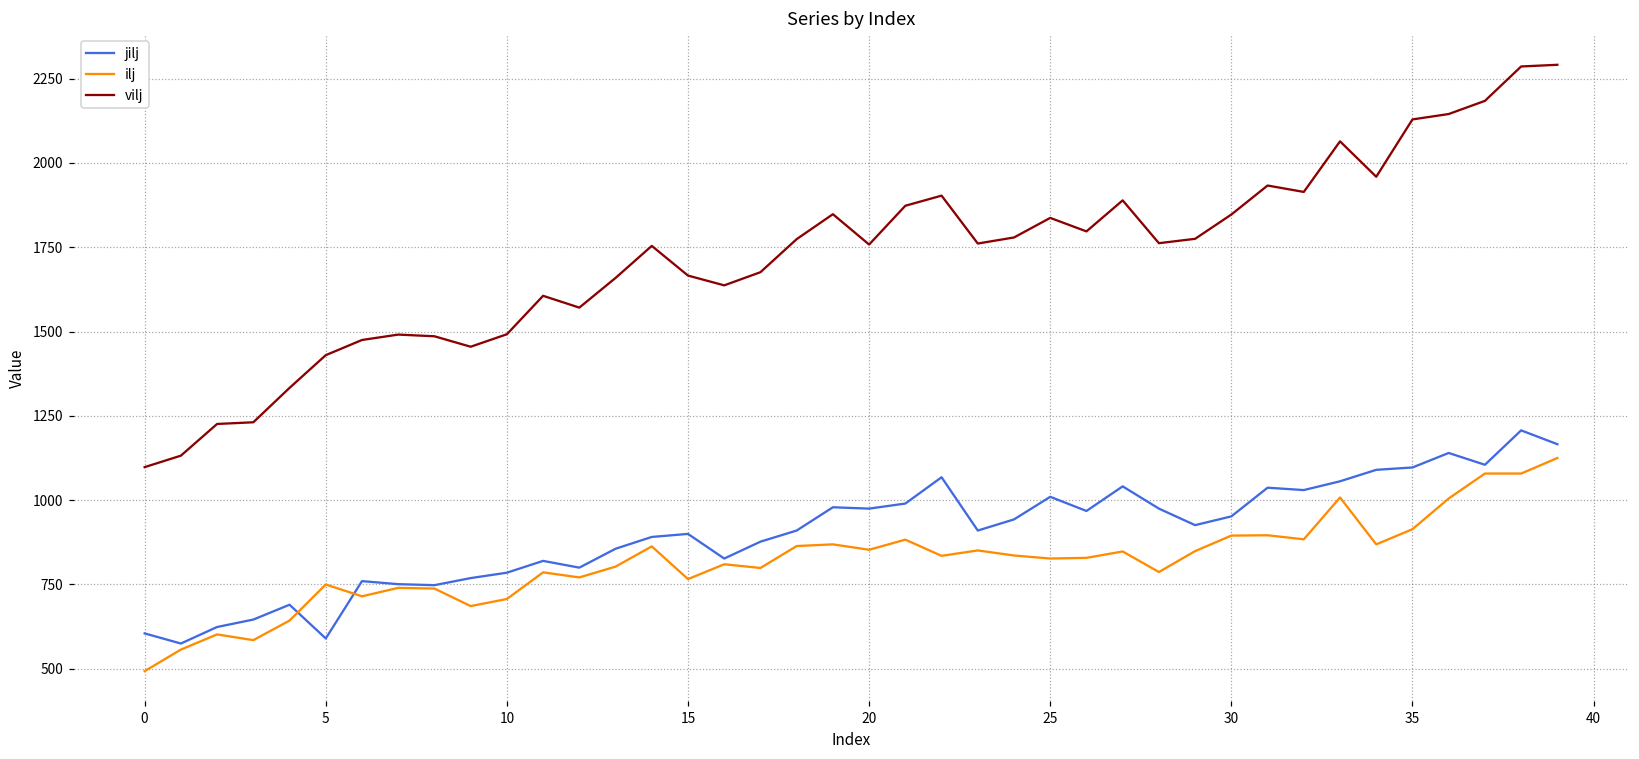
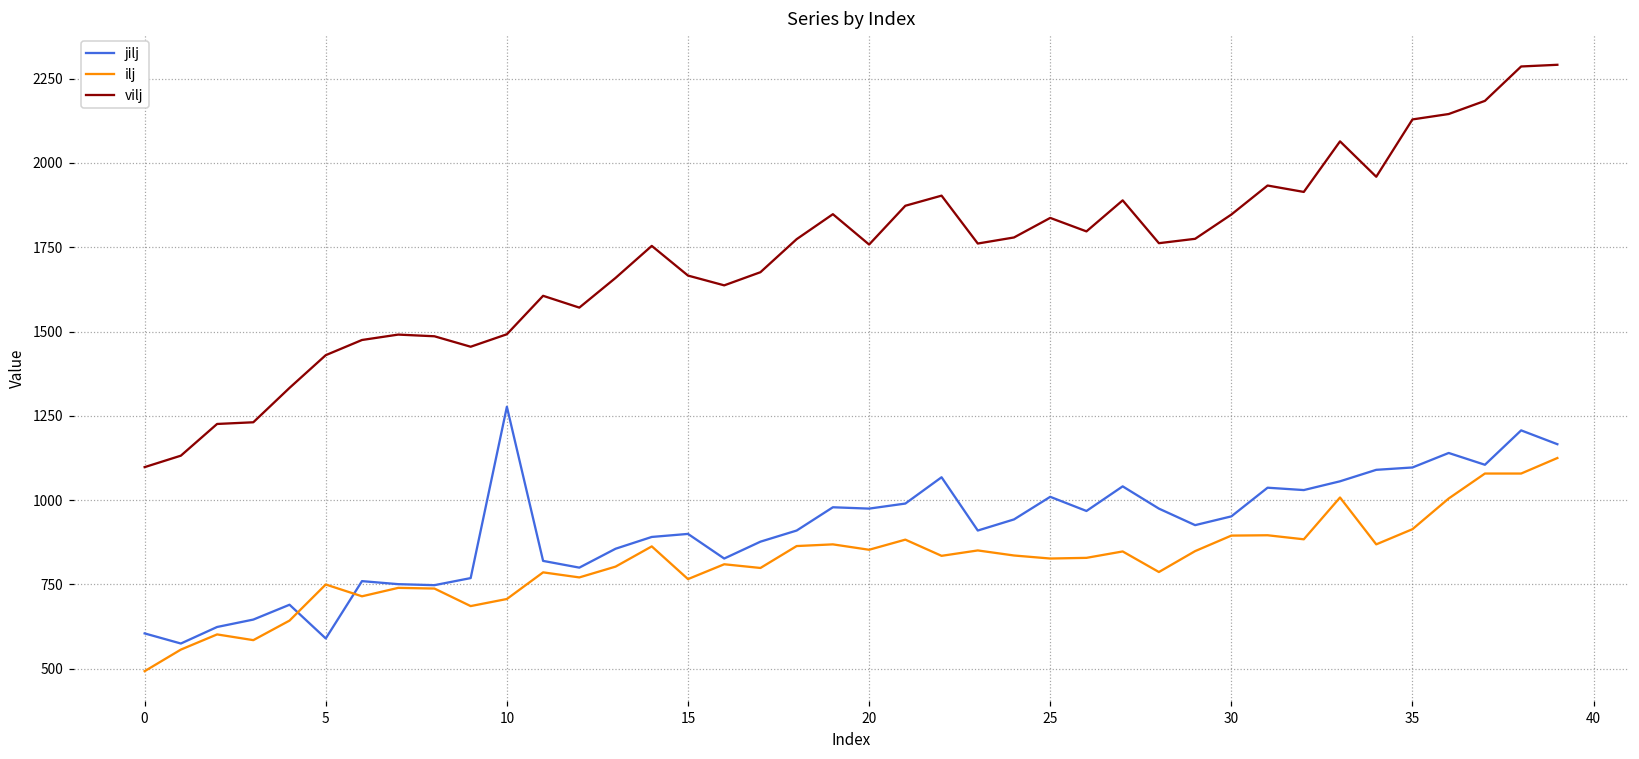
  {
    "jilj": {
      "0": 610,
      "5": 590,
-     "10": 790,
+     "10": 1280,
      "15": 900,
      "20": 980,
      "25": 1010,
      "30": 950,
      "35": 1100
    },
    "ilj": {
      "0": 490,
      "5": 750,
      "10": 710,
      "15": 770,
      "20": 850,
      "25": 830,
      "30": 900,
      "35": 910
    },
    "vilj": {
      "0": 1100,
      "5": 1430,
      "10": 1490,
      "15": 1670,
      "20": 1760,
      "25": 1840,
      "30": 1850,
      "35": 2130
    }
  }
